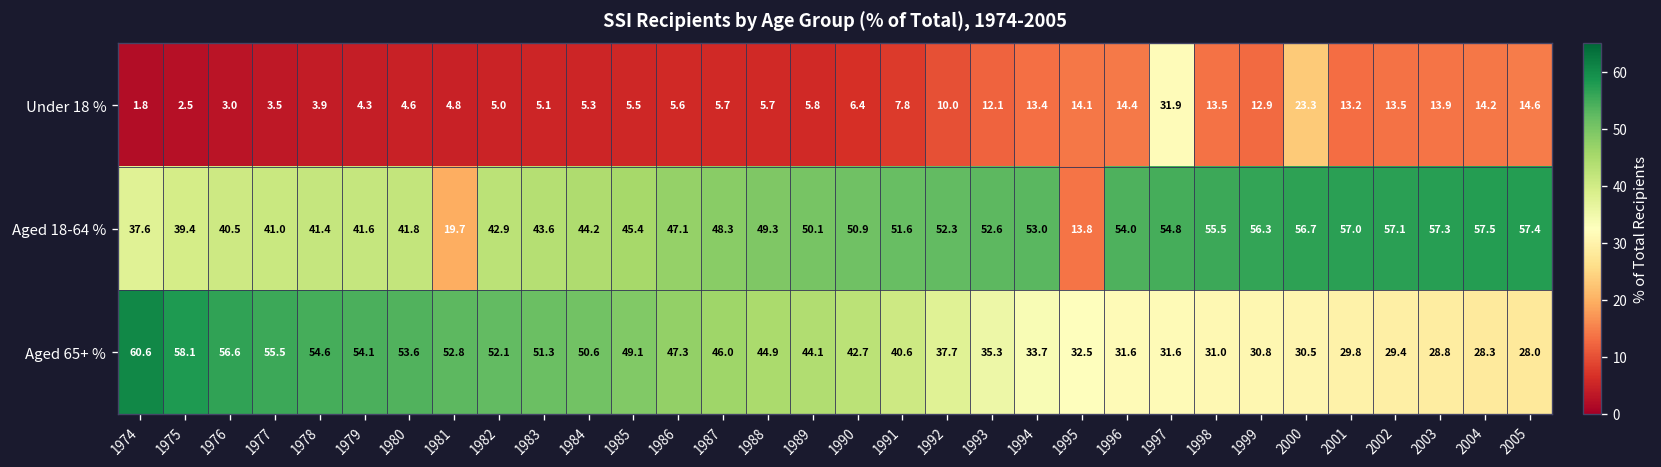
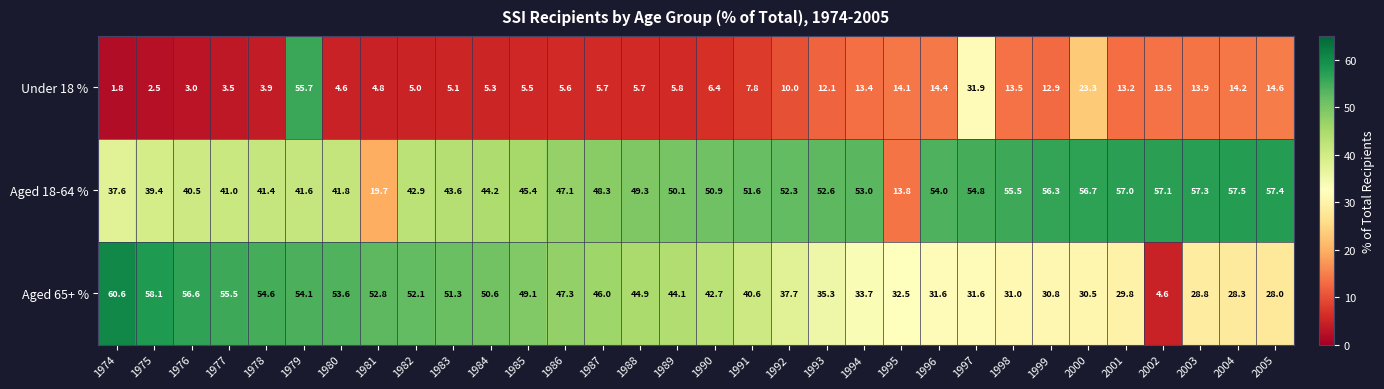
  {
    "Under 18 %": {
      "1974": 1.8,
      "1975": 2.5,
      "1976": 3.0,
      "1977": 3.5,
      "1978": 3.9,
-     "1979": 4.3,
+     "1979": 55.7,
      "1980": 4.6,
      "1981": 4.8,
      "1982": 5.0,
      "1983": 5.1,
      "1984": 5.3,
      "1985": 5.5,
      "1986": 5.6,
      "1987": 5.7,
      "1988": 5.7,
      "1989": 5.8,
      "1990": 6.4,
      "1991": 7.8,
      "1992": 10.0,
      "1993": 12.1,
      "1994": 13.4,
      "1995": 14.1,
      "1996": 14.4,
      "1997": 31.9,
      "1998": 13.5,
      "1999": 12.9,
      "2000": 23.3,
      "2001": 13.2,
      "2002": 13.5,
      "2003": 13.9,
      "2004": 14.2,
      "2005": 14.6
    },
    "Aged 18-64 %": {
      "1974": 37.6,
      "1975": 39.4,
      "1976": 40.5,
      "1977": 41.0,
      "1978": 41.4,
      "1979": 41.6,
      "1980": 41.8,
      "1981": 19.7,
      "1982": 42.9,
      "1983": 43.6,
      "1984": 44.2,
      "1985": 45.4,
      "1986": 47.1,
      "1987": 48.3,
      "1988": 49.3,
      "1989": 50.1,
      "1990": 50.9,
      "1991": 51.6,
      "1992": 52.3,
      "1993": 52.6,
      "1994": 53.0,
      "1995": 13.8,
      "1996": 54.0,
      "1997": 54.8,
      "1998": 55.5,
      "1999": 56.3,
      "2000": 56.7,
      "2001": 57.0,
      "2002": 57.1,
      "2003": 57.3,
      "2004": 57.5,
      "2005": 57.4
    },
    "Aged 65+ %": {
      "1974": 60.6,
      "1975": 58.1,
      "1976": 56.6,
      "1977": 55.5,
      "1978": 54.6,
      "1979": 54.1,
      "1980": 53.6,
      "1981": 52.8,
      "1982": 52.1,
      "1983": 51.3,
      "1984": 50.6,
      "1985": 49.1,
      "1986": 47.3,
      "1987": 46.0,
      "1988": 44.9,
      "1989": 44.1,
      "1990": 42.7,
      "1991": 40.6,
      "1992": 37.7,
      "1993": 35.3,
      "1994": 33.7,
      "1995": 32.5,
      "1996": 31.6,
      "1997": 31.6,
      "1998": 31.0,
      "1999": 30.8,
      "2000": 30.5,
      "2001": 29.8,
-     "2002": 29.4,
+     "2002": 4.6,
      "2003": 28.8,
      "2004": 28.3,
      "2005": 28.0
    }
  }
